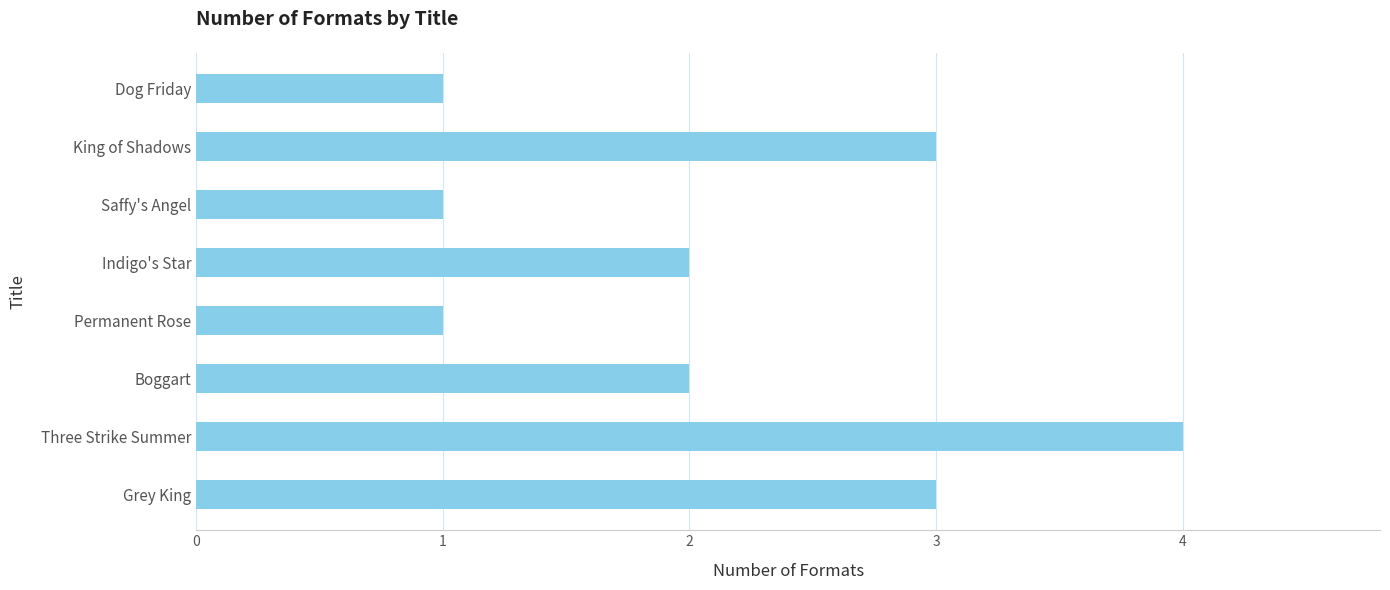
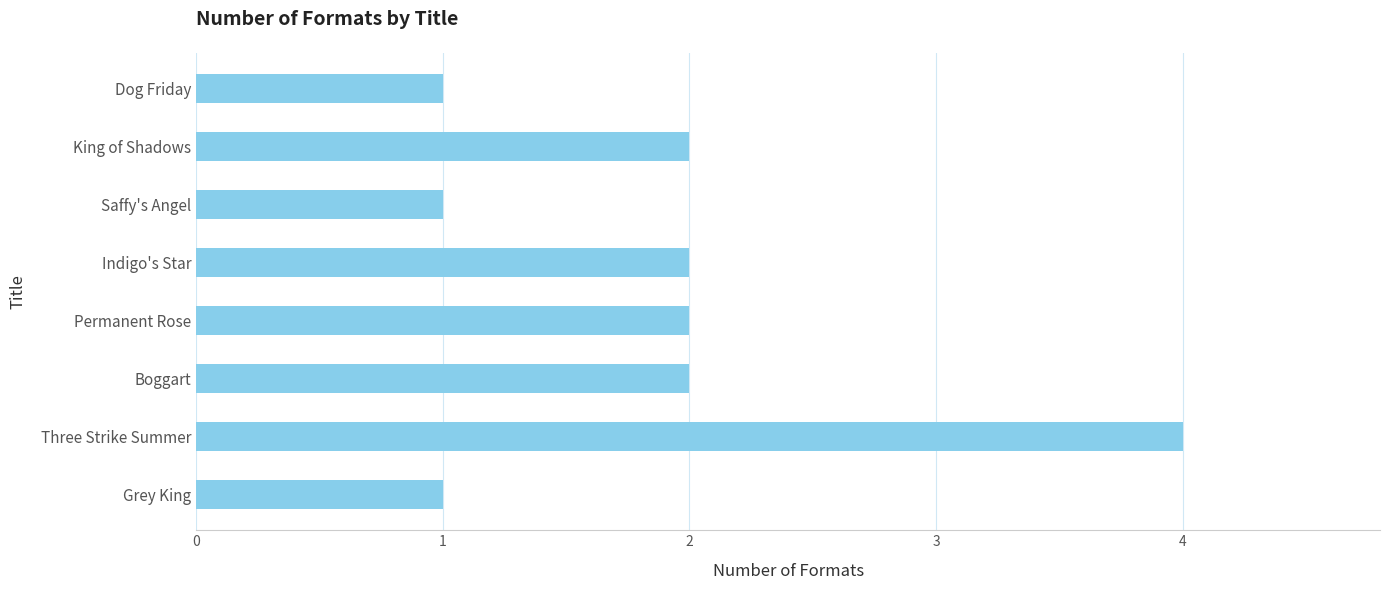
  {
    "Dog Friday": 1,
-   "King of Shadows": 3,
+   "King of Shadows": 2,
    "Saffy's Angel": 1,
    "Indigo's Star": 2,
-   "Permanent Rose": 1,
+   "Permanent Rose": 2,
    "Boggart": 2,
    "Three Strike Summer": 4,
-   "Grey King": 3
+   "Grey King": 1
  }
